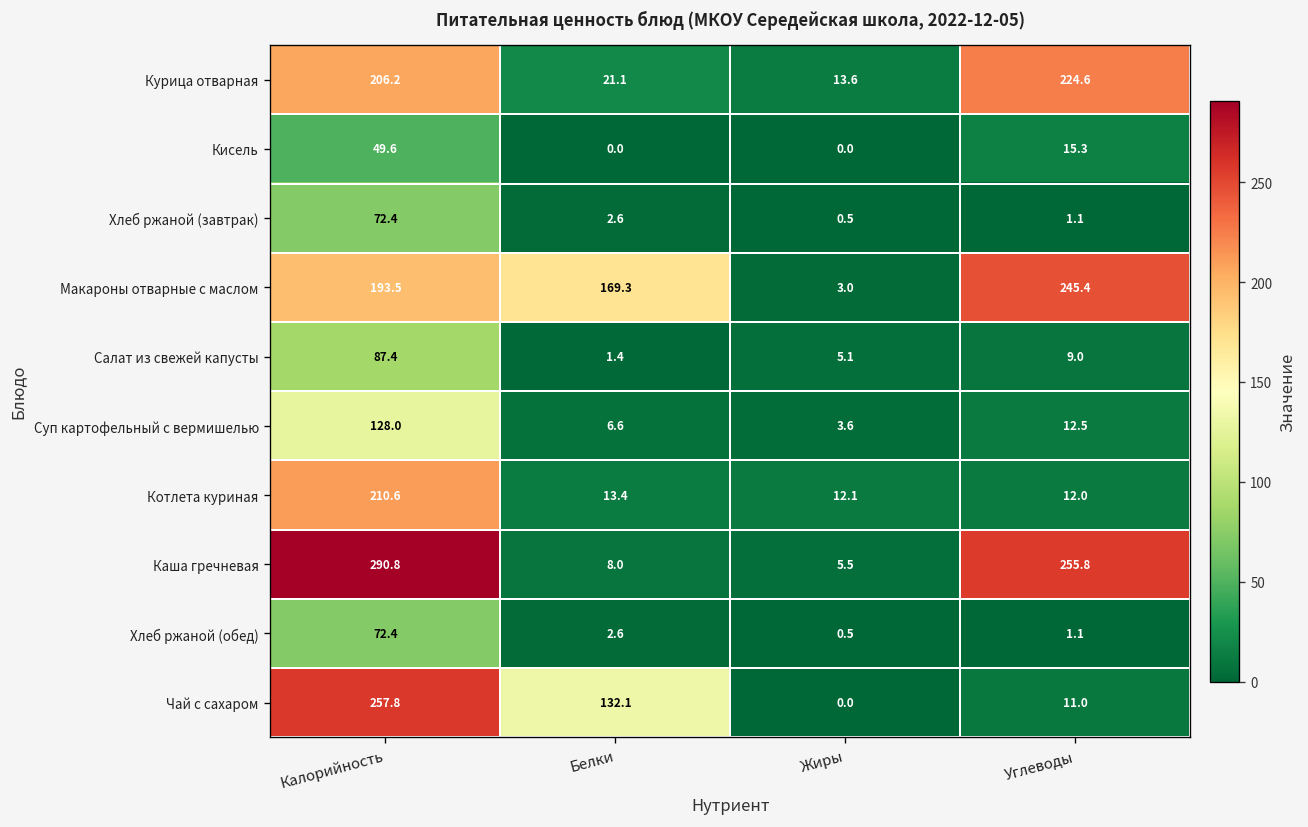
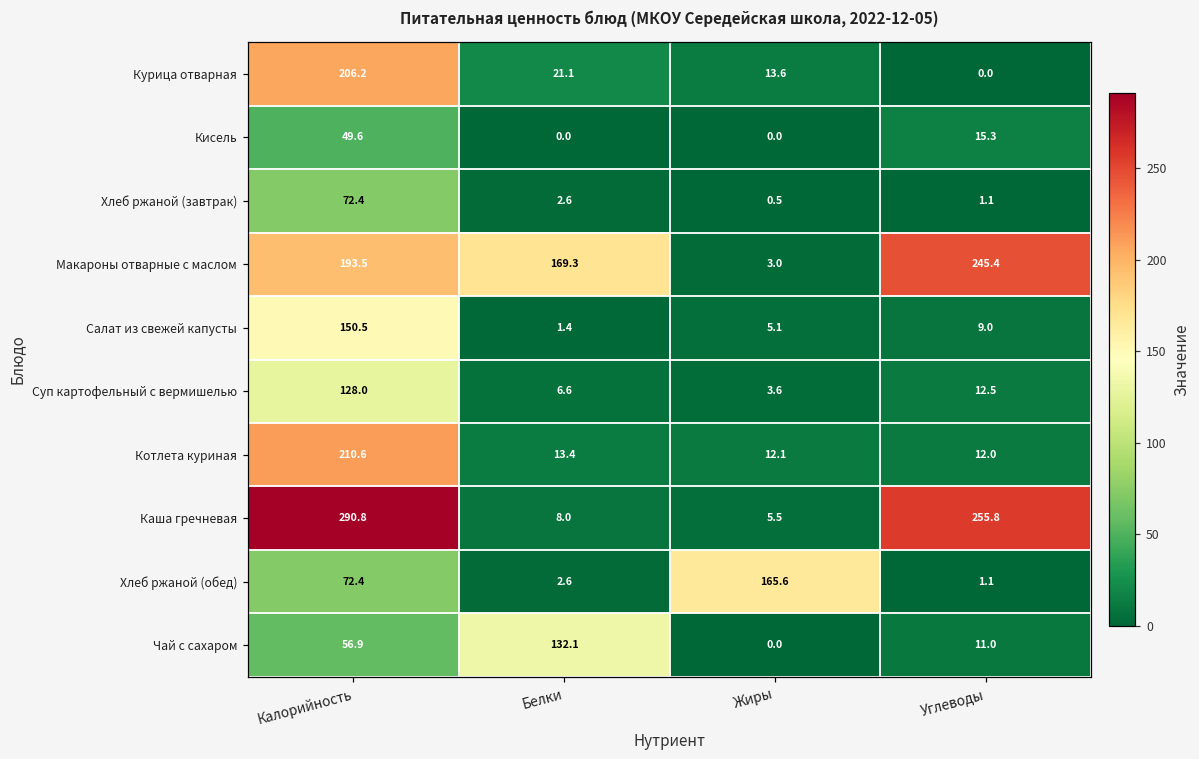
  {
    "Курица отварная": {
      "Калорийность": 206.2,
      "Белки": 21.1,
      "Жиры": 13.6,
-     "Углеводы": 224.6
+     "Углеводы": 0.0
    },
    "Кисель": {
      "Калорийность": 49.6,
      "Белки": 0.0,
      "Жиры": 0.0,
      "Углеводы": 15.3
    },
    "Хлеб ржаной (завтрак)": {
      "Калорийность": 72.4,
      "Белки": 2.6,
      "Жиры": 0.5,
      "Углеводы": 1.1
    },
    "Макароны отварные с маслом": {
      "Калорийность": 193.5,
      "Белки": 169.3,
      "Жиры": 3.0,
      "Углеводы": 245.4
    },
    "Салат из свежей капусты": {
-     "Калорийность": 87.4,
+     "Калорийность": 150.5,
      "Белки": 1.4,
      "Жиры": 5.1,
      "Углеводы": 9.0
    },
    "Суп картофельный с вермишелью": {
      "Калорийность": 128.0,
      "Белки": 6.6,
      "Жиры": 3.6,
      "Углеводы": 12.5
    },
    "Котлета куриная": {
      "Калорийность": 210.6,
      "Белки": 13.4,
      "Жиры": 12.1,
      "Углеводы": 12.0
    },
    "Каша гречневая": {
      "Калорийность": 290.8,
      "Белки": 8.0,
      "Жиры": 5.5,
      "Углеводы": 255.8
    },
    "Хлеб ржаной (обед)": {
      "Калорийность": 72.4,
      "Белки": 2.6,
-     "Жиры": 0.5,
+     "Жиры": 165.6,
      "Углеводы": 1.1
    },
    "Чай с сахаром": {
-     "Калорийность": 257.8,
+     "Калорийность": 56.9,
      "Белки": 132.1,
      "Жиры": 0.0,
      "Углеводы": 11.0
    }
  }
